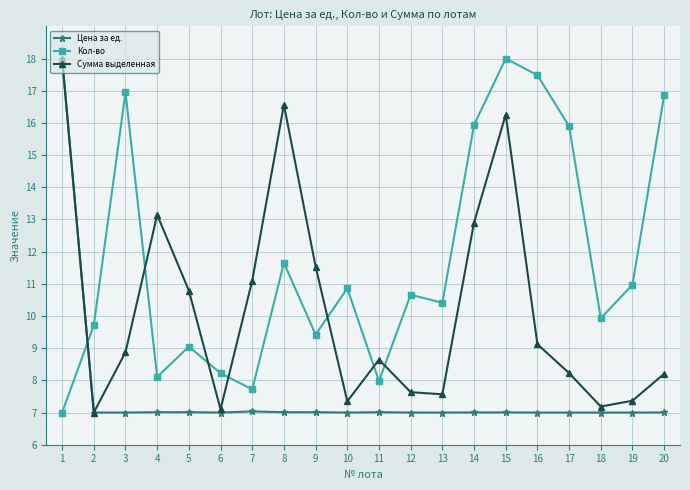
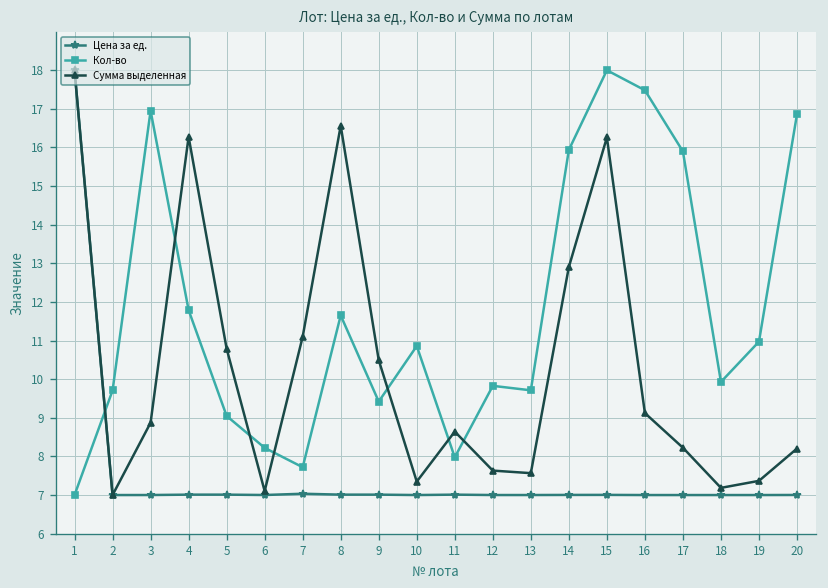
  {
    "Цена за ед.": {
      "3": 7.0,
      "4": 7.0,
      "5": 7.0,
      "6": 7.0,
      "7": 7.0,
      "8": 7.0,
      "9": 7.0,
      "10": 7.0,
      "11": 7.0,
      "12": 7.0,
      "13": 7.0,
      "14": 7.0,
      "15": 7.0,
      "16": 7.0,
      "17": 7.0,
      "18": 7.0,
      "19": 7.0,
      "20": 7.0
    },
    "Кол-во": {
      "1": 7.0,
      "2": 9.7,
      "3": 17.0,
-     "4": 8.1,
+     "4": 11.8,
      "5": 9.0,
      "6": 8.2,
      "7": 7.7,
      "8": 11.7,
      "9": 9.4,
      "10": 10.9,
      "11": 8.0,
-     "12": 10.7,
-     "13": 10.4,
+     "12": 9.8,
+     "13": 9.7,
      "14": 15.9,
      "15": 18.0,
      "16": 17.5,
      "17": 15.9,
      "18": 9.9,
      "19": 11.0,
      "20": 16.9
    },
    "Сумма выделенная": {
      "3": 8.9,
-     "4": 13.1,
+     "4": 16.3,
      "5": 10.8,
      "6": 7.1,
      "7": 11.1,
      "8": 16.6,
-     "9": 11.5,
+     "9": 10.5,
      "10": 7.3,
      "11": 8.6,
      "12": 7.6,
      "13": 7.6,
      "14": 12.9,
      "15": 16.3,
      "16": 9.1,
      "17": 8.2,
      "18": 7.2,
      "19": 7.4,
      "20": 8.2
    }
  }
